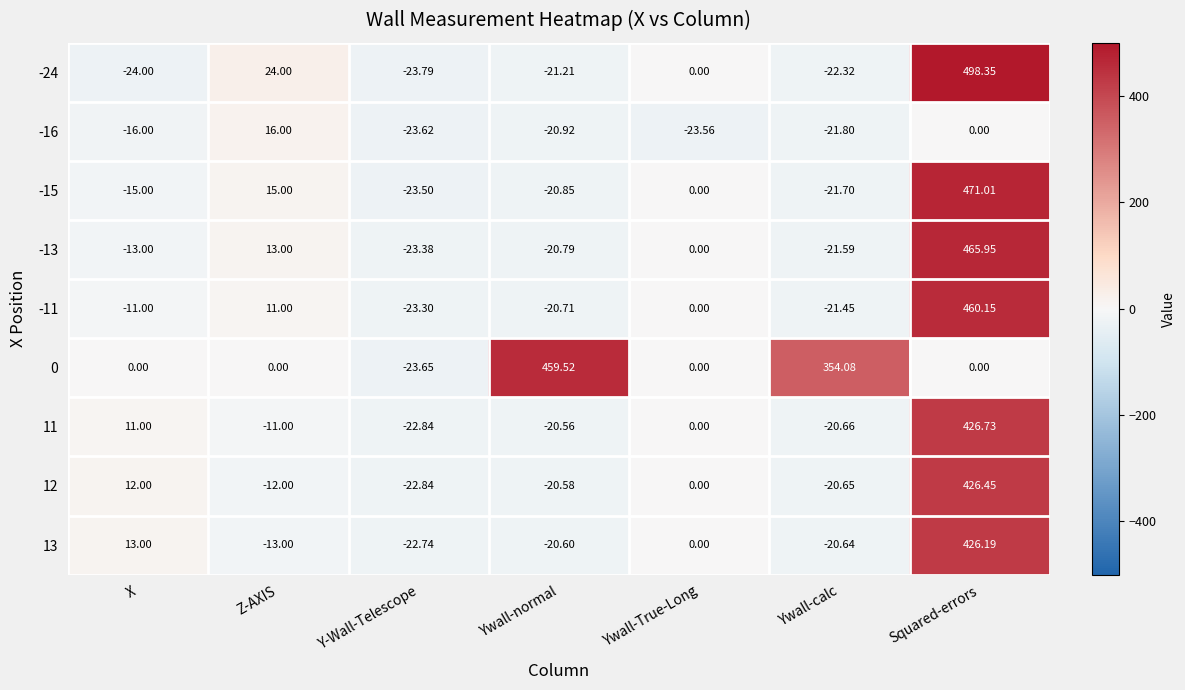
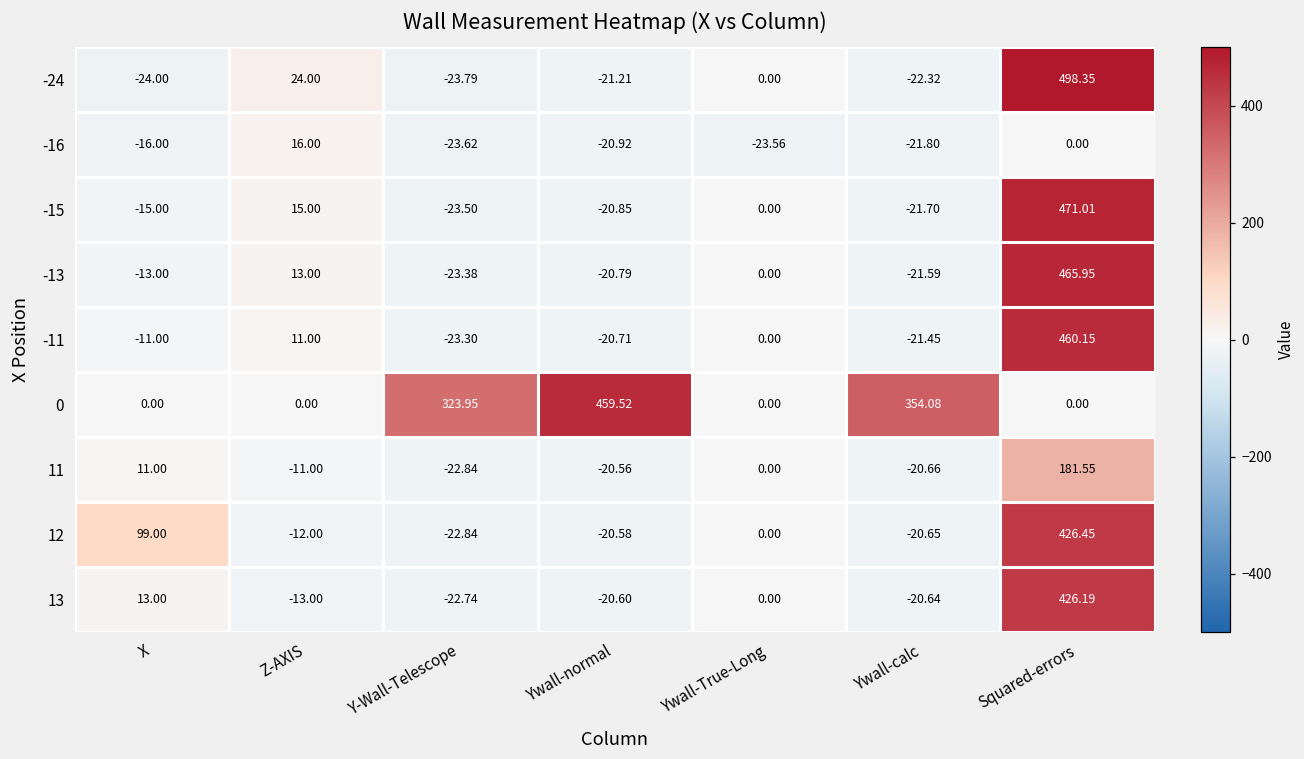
  {
    "-24": {
      "X": -24.00,
      "Z-AXIS": 24.00,
      "Y-Wall-Telescope": -23.79,
      "Ywall-normal": -21.21,
      "Ywall-True-Long": 0.00,
      "Ywall-calc": -22.32,
      "Squared-errors": 498.35
    },
    "-16": {
      "X": -16.00,
      "Z-AXIS": 16.00,
      "Y-Wall-Telescope": -23.62,
      "Ywall-normal": -20.92,
      "Ywall-True-Long": -23.56,
      "Ywall-calc": -21.80,
      "Squared-errors": 0.00
    },
    "-15": {
      "X": -15.00,
      "Z-AXIS": 15.00,
      "Y-Wall-Telescope": -23.50,
      "Ywall-normal": -20.85,
      "Ywall-True-Long": 0.00,
      "Ywall-calc": -21.70,
      "Squared-errors": 471.01
    },
    "-13": {
      "X": -13.00,
      "Z-AXIS": 13.00,
      "Y-Wall-Telescope": -23.38,
      "Ywall-normal": -20.79,
      "Ywall-True-Long": 0.00,
      "Ywall-calc": -21.59,
      "Squared-errors": 465.95
    },
    "-11": {
      "X": -11.00,
      "Z-AXIS": 11.00,
      "Y-Wall-Telescope": -23.30,
      "Ywall-normal": -20.71,
      "Ywall-True-Long": 0.00,
      "Ywall-calc": -21.45,
      "Squared-errors": 460.15
    },
    "0": {
      "X": 0.00,
      "Z-AXIS": 0.00,
-     "Y-Wall-Telescope": -23.65,
+     "Y-Wall-Telescope": 323.95,
      "Ywall-normal": 459.52,
      "Ywall-True-Long": 0.00,
      "Ywall-calc": 354.08,
      "Squared-errors": 0.00
    },
    "11": {
      "X": 11.00,
      "Z-AXIS": -11.00,
      "Y-Wall-Telescope": -22.84,
      "Ywall-normal": -20.56,
      "Ywall-True-Long": 0.00,
      "Ywall-calc": -20.66,
-     "Squared-errors": 426.73
+     "Squared-errors": 181.55
    },
    "12": {
-     "X": 12.00,
+     "X": 99.00,
      "Z-AXIS": -12.00,
      "Y-Wall-Telescope": -22.84,
      "Ywall-normal": -20.58,
      "Ywall-True-Long": 0.00,
      "Ywall-calc": -20.65,
      "Squared-errors": 426.45
    },
    "13": {
      "X": 13.00,
      "Z-AXIS": -13.00,
      "Y-Wall-Telescope": -22.74,
      "Ywall-normal": -20.60,
      "Ywall-True-Long": 0.00,
      "Ywall-calc": -20.64,
      "Squared-errors": 426.19
    }
  }
